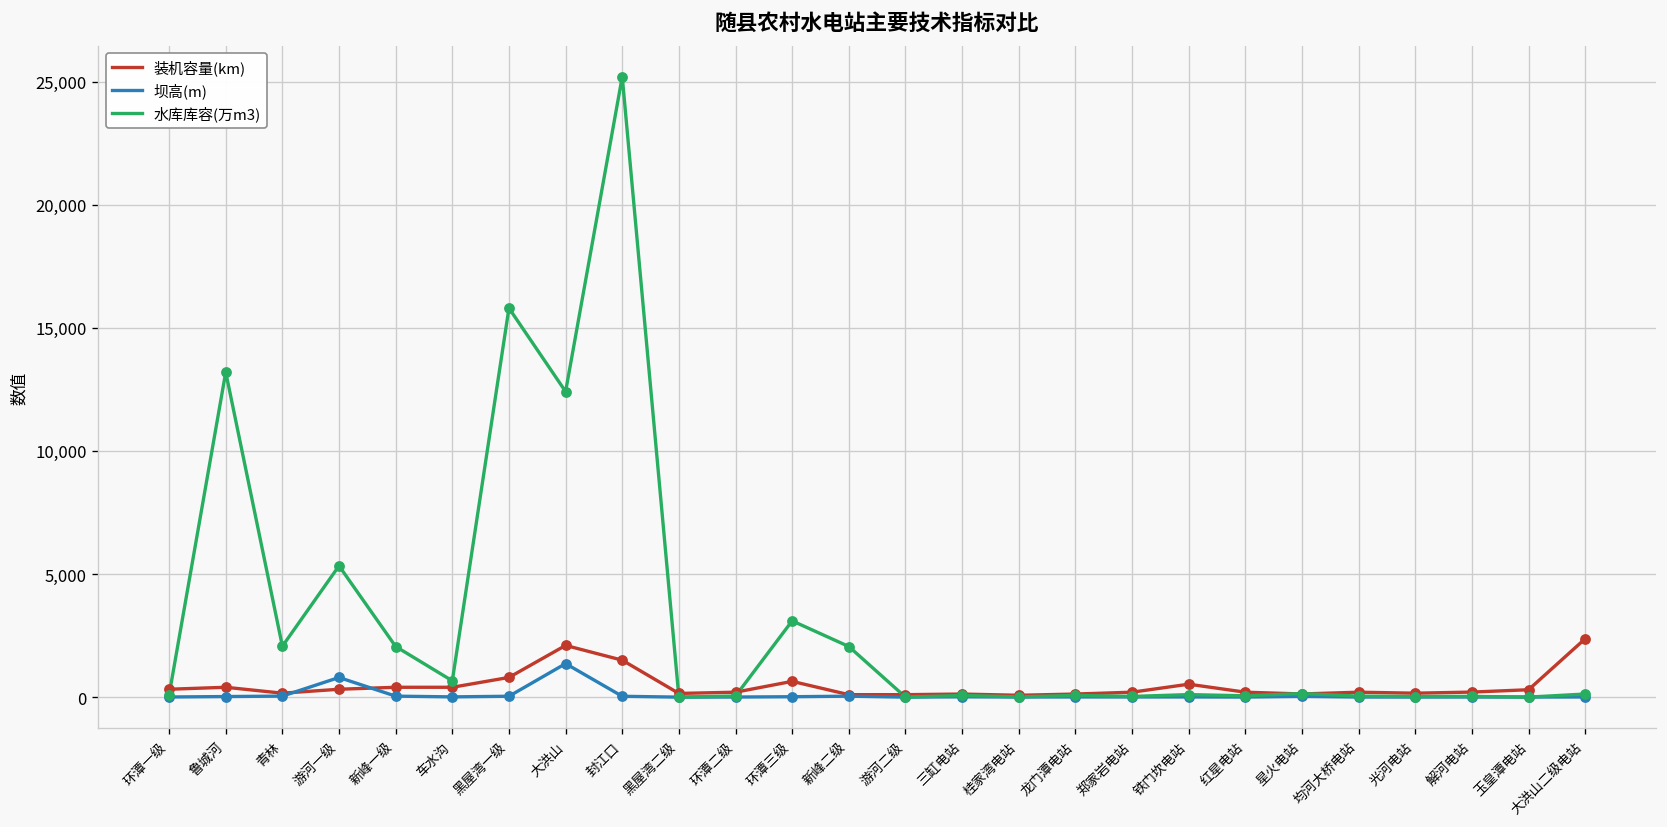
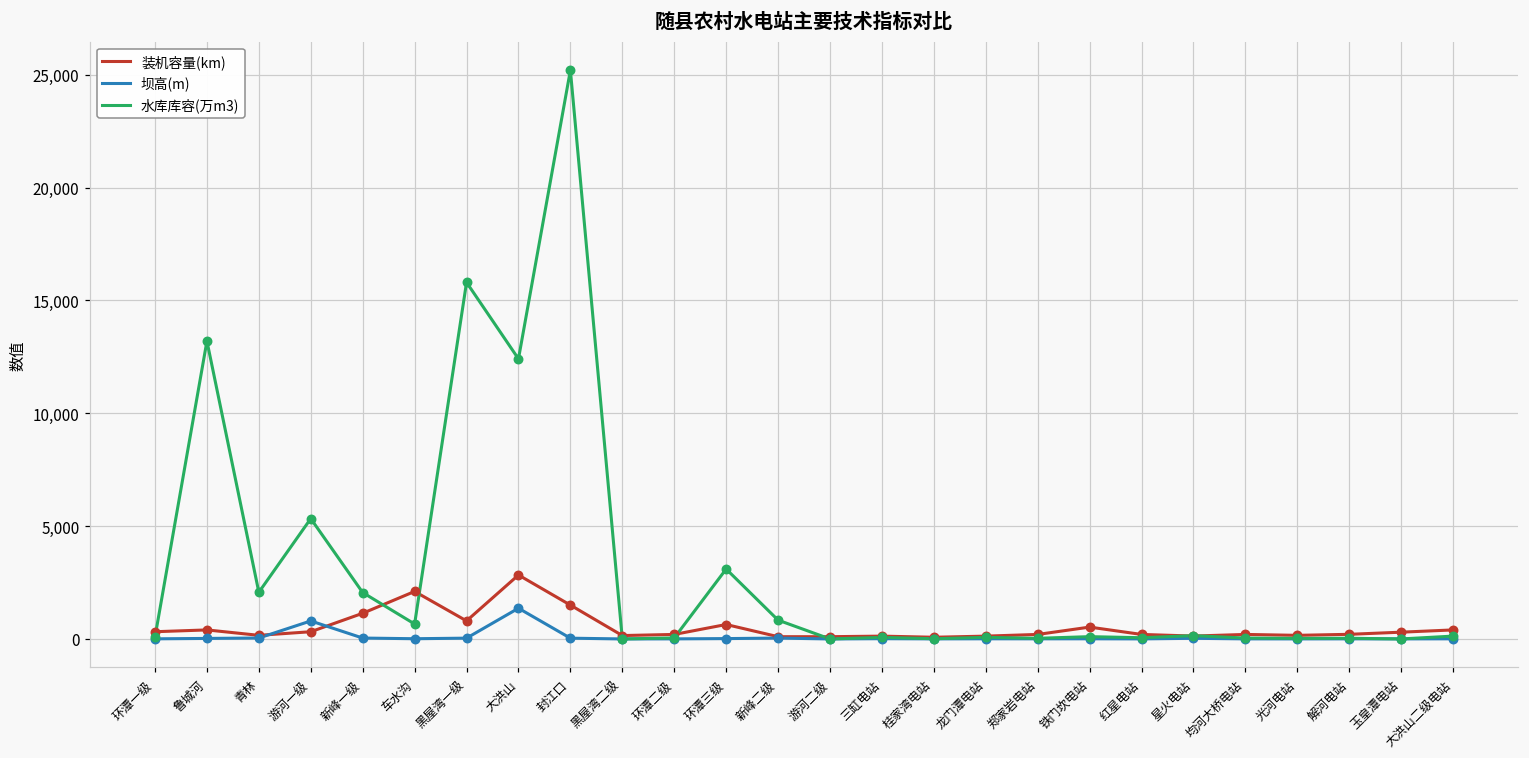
  {
    "装机容量(km)": {
      "环潭一级": "300",
      "鲁城河": "400",
      "游河一级": "300",
-     "新峰一级": "400",
-     "车水沟": "400",
+     "新峰一级": "1,100",
+     "车水沟": "2,100",
      "黑屋湾一级": "800",
-     "大洪山": "2,100",
+     "大洪山": "2,800",
      "封江口": "1,500",
      "黑屋湾二级": "200",
      "环潭二级": "200",
      "环潭三级": "600",
      "郑家岩电站": "200",
      "铁门坎电站": "500",
      "红星电站": "200",
      "均河大桥电站": "200",
      "光河电站": "200",
      "解河电站": "200",
      "玉皇潭电站": "300",
-     "大洪山二级电站": "2,400"
+     "大洪山二级电站": "400"
    },
    "坝高(m)": {
      "鲁城河": "0",
      "游河一级": "800",
      "新峰一级": "0",
      "车水沟": "0",
      "黑屋湾一级": "0",
      "大洪山": "1,400",
      "封江口": "0",
      "环潭三级": "0"
    },
    "水库库容(万m3)": {
      "鲁城河": "13,200",
      "青林": "2,100",
      "游河一级": "5,300",
      "新峰一级": "2,100",
      "车水沟": "700",
      "黑屋湾一级": "15,800",
      "大洪山": "12,400",
      "封江口": "25,200",
      "环潭三级": "3,100",
-     "新峰二级": "2,100"
+     "新峰二级": "800"
    }
  }
